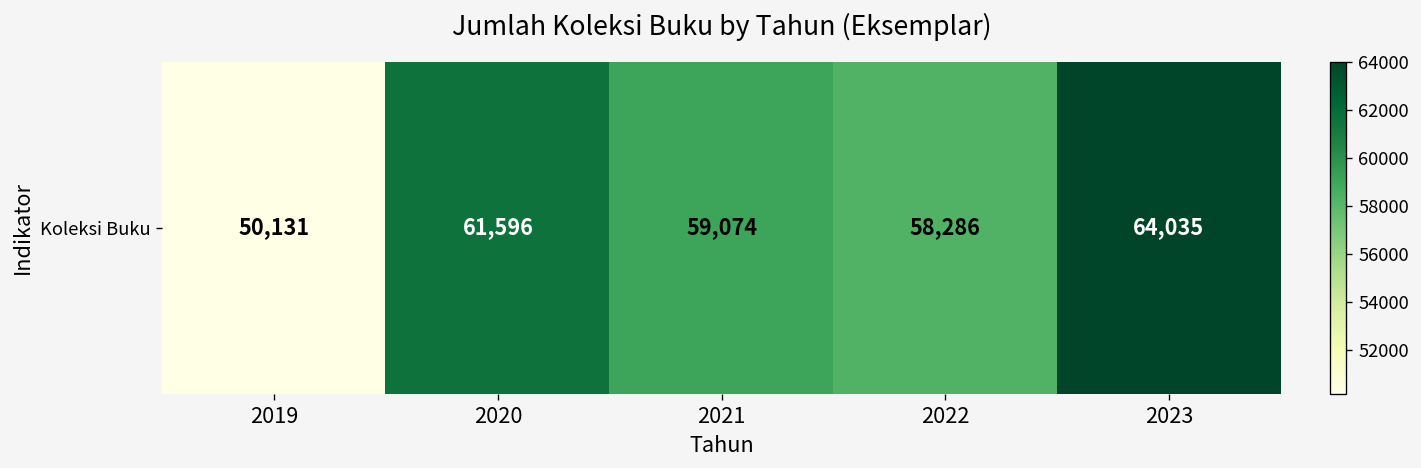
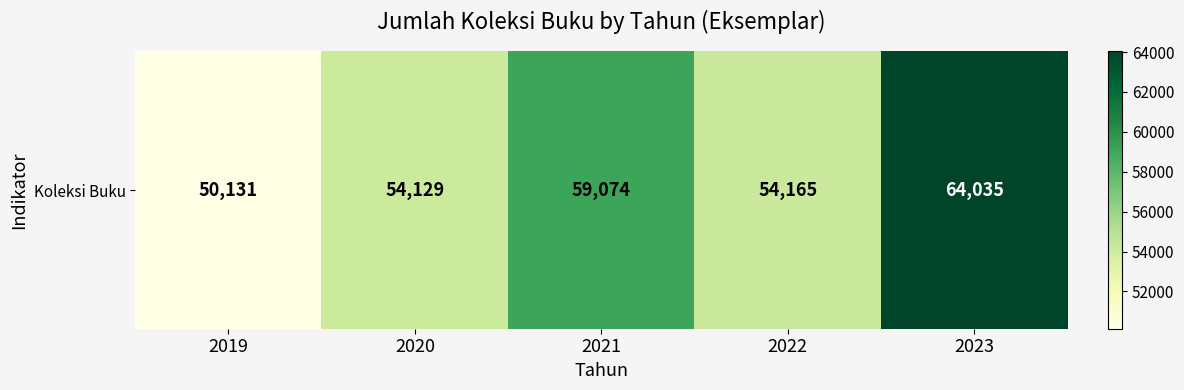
  {
    "Koleksi Buku": {
      "2019": "50,131",
-     "2020": "61,596",
+     "2020": "54,129",
      "2021": "59,074",
-     "2022": "58,286",
+     "2022": "54,165",
      "2023": "64,035"
    }
  }
